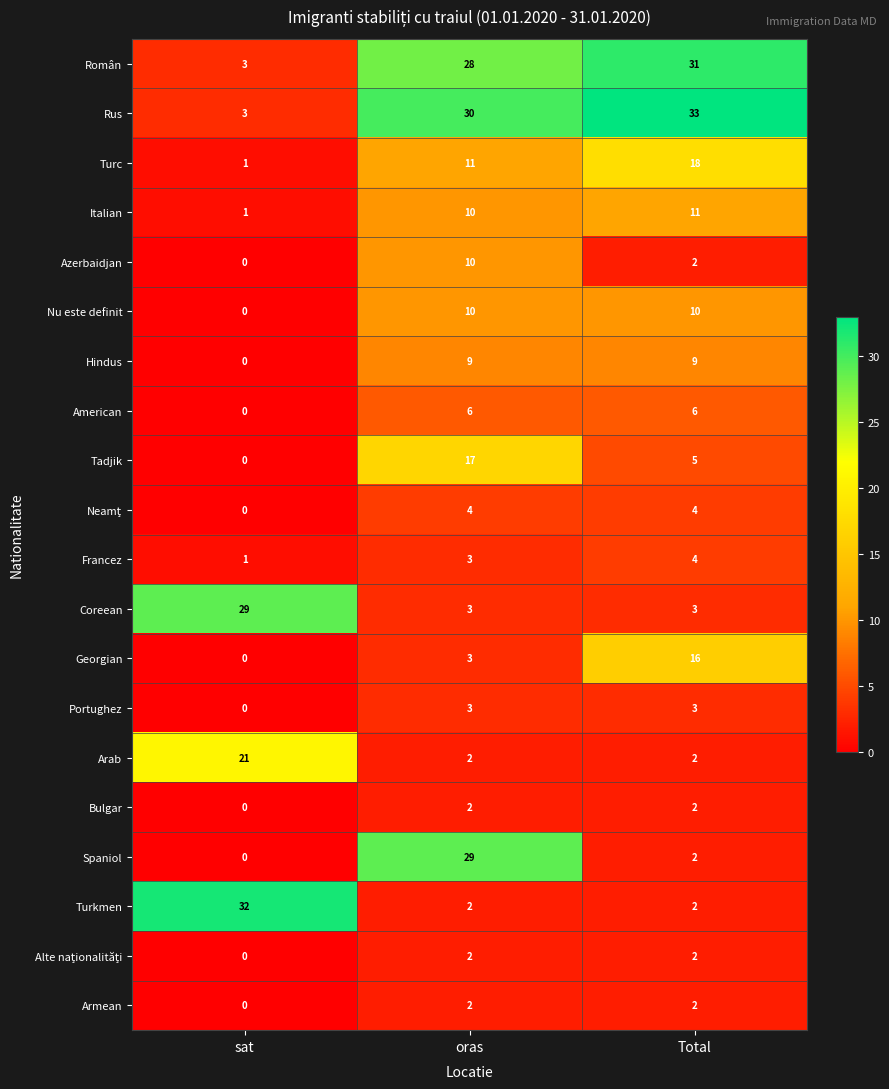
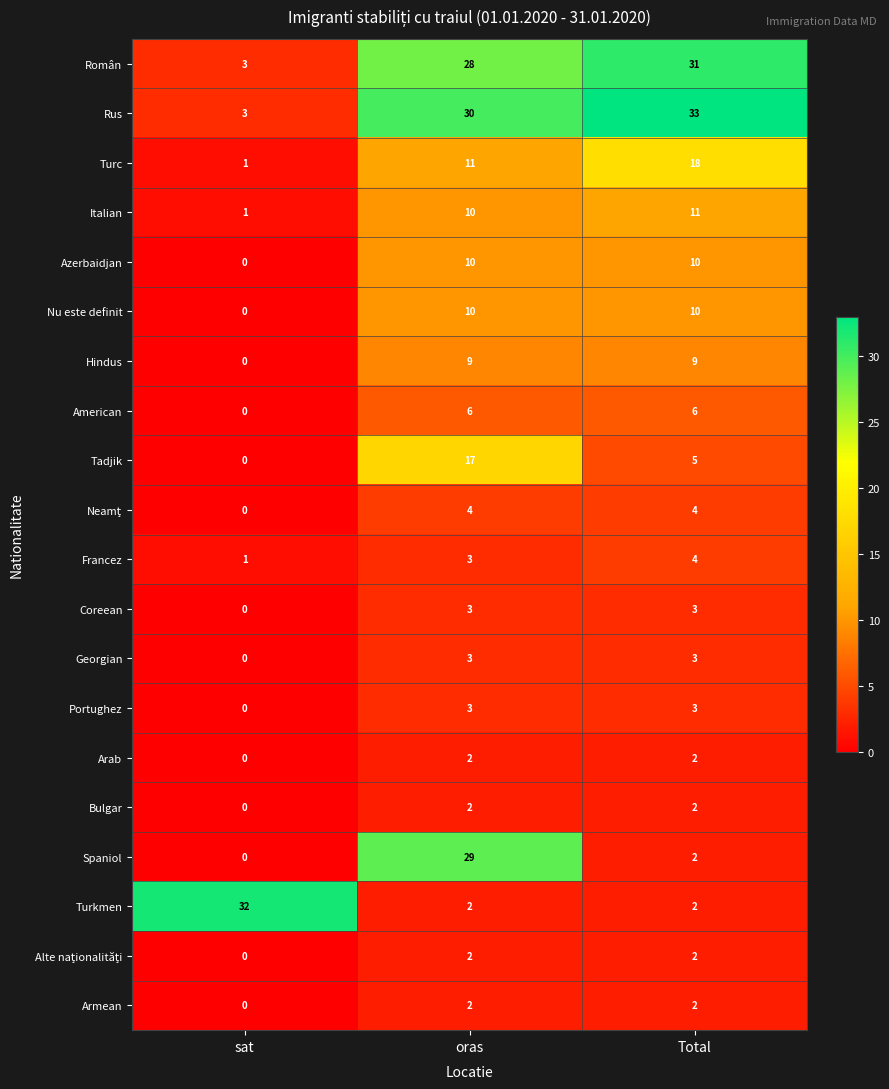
  {
    "Român": {
      "sat": 3,
      "oras": 28,
      "Total": 31
    },
    "Rus": {
      "sat": 3,
      "oras": 30,
      "Total": 33
    },
    "Turc": {
      "sat": 1,
      "oras": 11,
      "Total": 18
    },
    "Italian": {
      "sat": 1,
      "oras": 10,
      "Total": 11
    },
    "Azerbaidjan": {
      "sat": 0,
      "oras": 10,
-     "Total": 2
+     "Total": 10
    },
    "Nu este definit": {
      "sat": 0,
      "oras": 10,
      "Total": 10
    },
    "Hindus": {
      "sat": 0,
      "oras": 9,
      "Total": 9
    },
    "American": {
      "sat": 0,
      "oras": 6,
      "Total": 6
    },
    "Tadjik": {
      "sat": 0,
      "oras": 17,
      "Total": 5
    },
    "Neamţ": {
      "sat": 0,
      "oras": 4,
      "Total": 4
    },
    "Francez": {
      "sat": 1,
      "oras": 3,
      "Total": 4
    },
    "Coreean": {
-     "sat": 29,
+     "sat": 0,
      "oras": 3,
      "Total": 3
    },
    "Georgian": {
      "sat": 0,
      "oras": 3,
-     "Total": 16
+     "Total": 3
    },
    "Portughez": {
      "sat": 0,
      "oras": 3,
      "Total": 3
    },
    "Arab": {
-     "sat": 21,
+     "sat": 0,
      "oras": 2,
      "Total": 2
    },
    "Bulgar": {
      "sat": 0,
      "oras": 2,
      "Total": 2
    },
    "Spaniol": {
      "sat": 0,
      "oras": 29,
      "Total": 2
    },
    "Turkmen": {
      "sat": 32,
      "oras": 2,
      "Total": 2
    },
    "Alte naţionalităţi": {
      "sat": 0,
      "oras": 2,
      "Total": 2
    },
    "Armean": {
      "sat": 0,
      "oras": 2,
      "Total": 2
    }
  }
